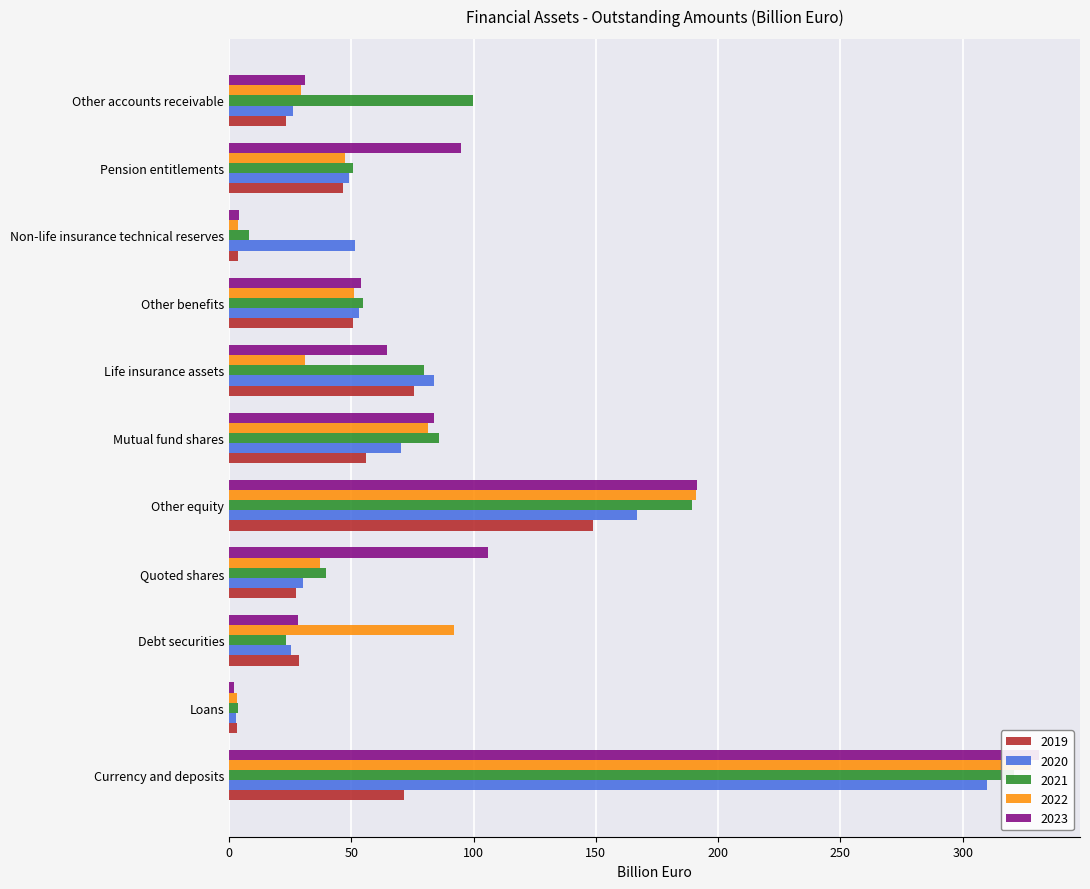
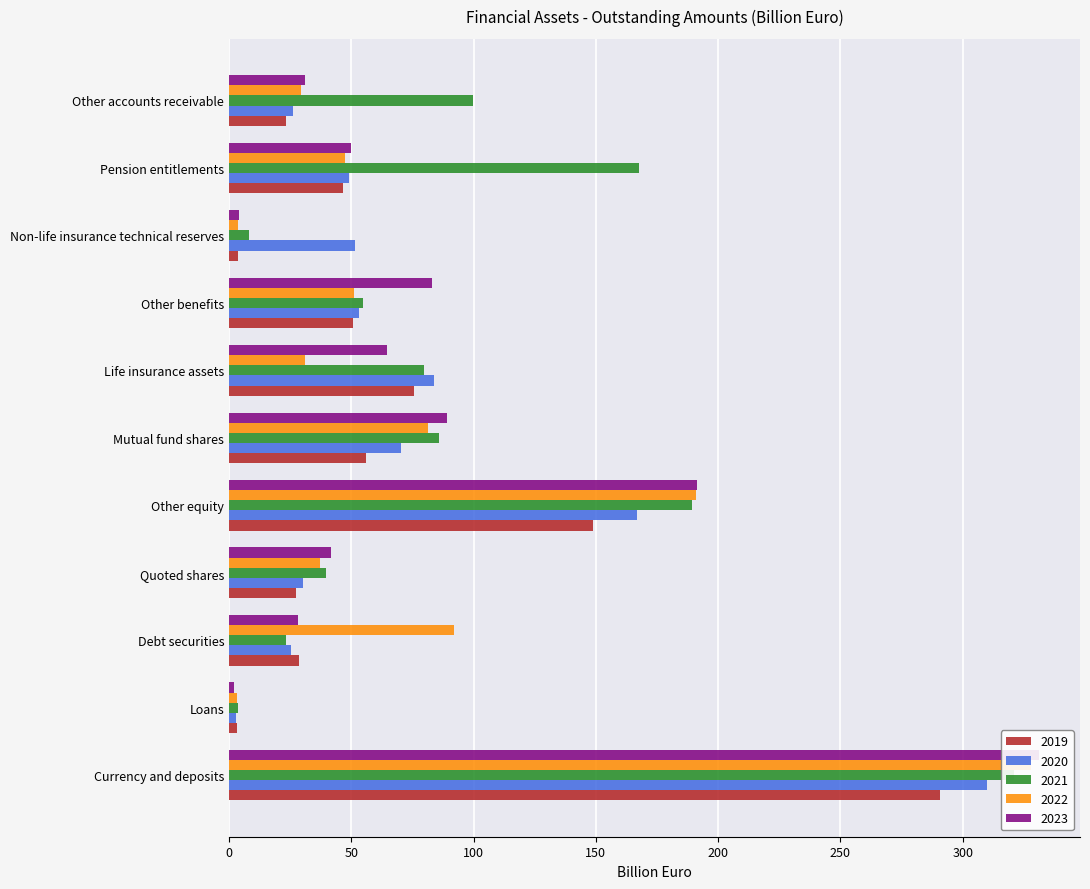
  {
    "2019": {
      "Other accounts receivable": 23,
      "Pension entitlements": 47,
      "Non-life insurance technical reserves": 4,
      "Other benefits": 51,
      "Life insurance assets": 76,
      "Mutual fund shares": 56,
      "Other equity": 149,
      "Quoted shares": 27,
      "Debt securities": 28,
      "Loans": 3,
-     "Currency and deposits": 72
+     "Currency and deposits": 291
    },
    "2020": {
      "Other accounts receivable": 26,
      "Pension entitlements": 49,
      "Non-life insurance technical reserves": 51,
      "Other benefits": 53,
      "Life insurance assets": 84,
      "Mutual fund shares": 70,
      "Other equity": 167,
      "Quoted shares": 30,
      "Debt securities": 25,
      "Loans": 3,
      "Currency and deposits": 310
    },
    "2021": {
      "Other accounts receivable": 100,
-     "Pension entitlements": 51,
+     "Pension entitlements": 168,
      "Non-life insurance technical reserves": 8,
      "Other benefits": 55,
      "Life insurance assets": 80,
      "Mutual fund shares": 86,
      "Other equity": 189,
      "Quoted shares": 40,
      "Debt securities": 23,
      "Loans": 4
    },
    "2022": {
      "Other accounts receivable": 29,
      "Pension entitlements": 48,
      "Non-life insurance technical reserves": 4,
      "Other benefits": 51,
      "Life insurance assets": 31,
      "Mutual fund shares": 81,
      "Other equity": 191,
      "Quoted shares": 37,
      "Debt securities": 92,
      "Loans": 3
    },
    "2023": {
      "Other accounts receivable": 31,
-     "Pension entitlements": 95,
+     "Pension entitlements": 50,
      "Non-life insurance technical reserves": 4,
-     "Other benefits": 54,
+     "Other benefits": 83,
      "Life insurance assets": 64,
-     "Mutual fund shares": 84,
+     "Mutual fund shares": 89,
      "Other equity": 191,
-     "Quoted shares": 106,
+     "Quoted shares": 42,
      "Debt securities": 28,
      "Loans": 2
    }
  }
